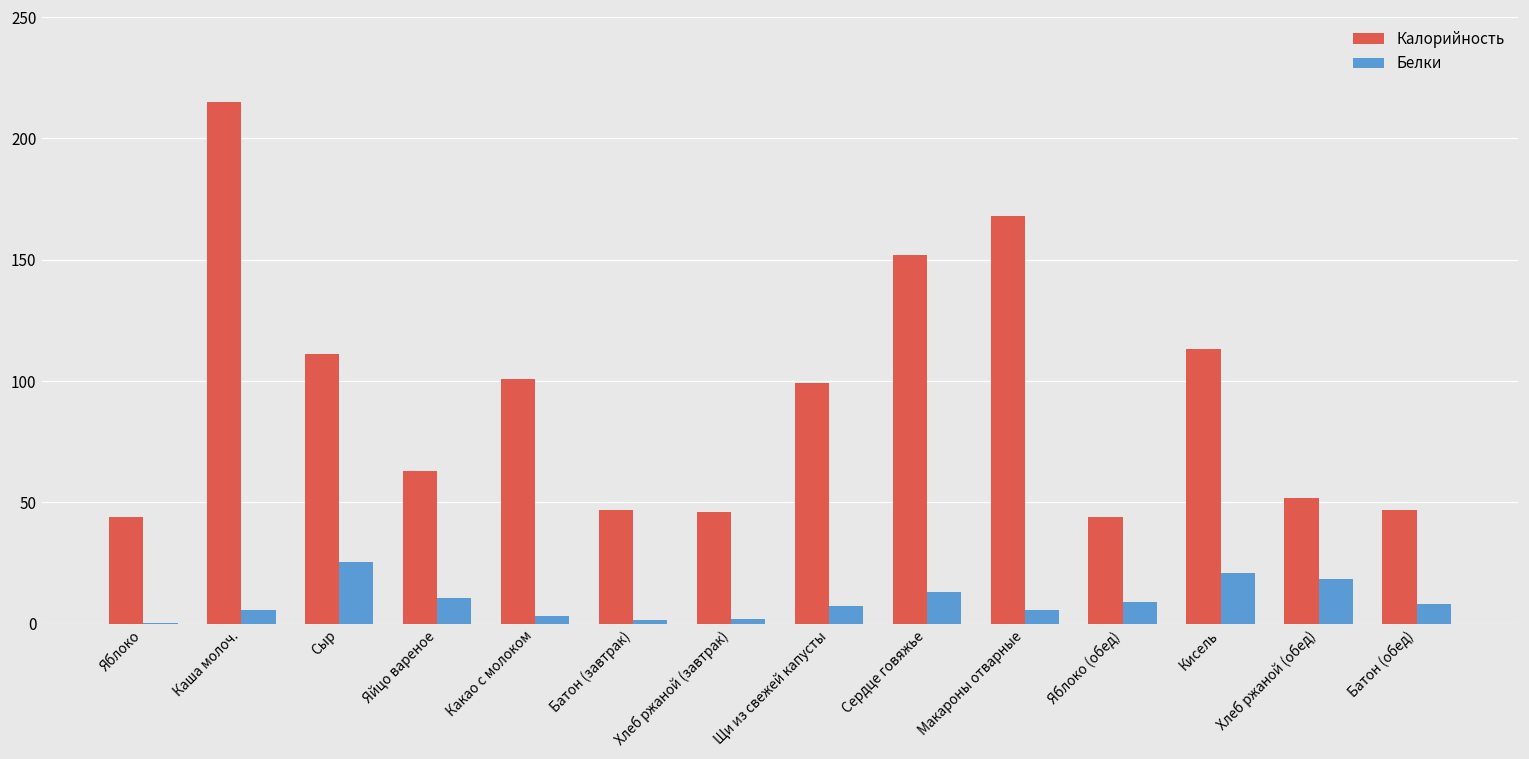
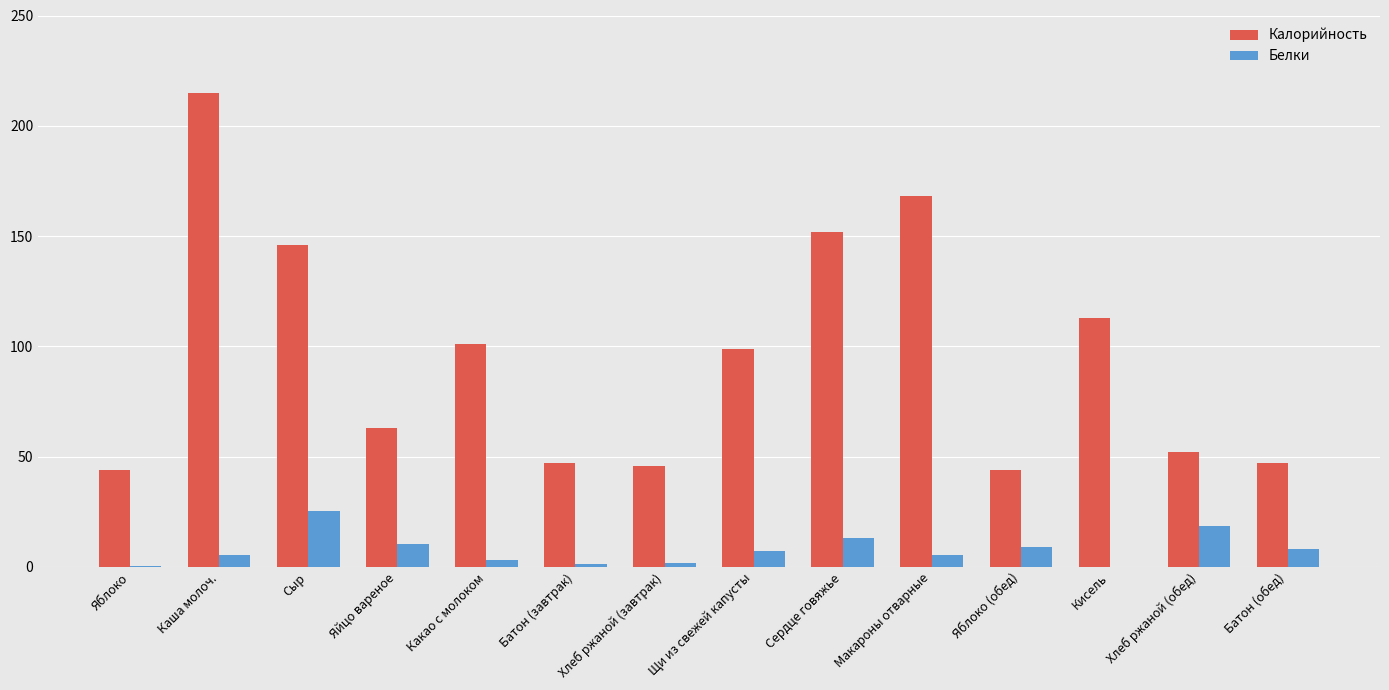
  {
    "Калорийность": {
      "Яблоко": 44,
      "Каша молоч.": 215,
-     "Сыр": 111,
+     "Сыр": 146,
      "Яйцо вареное": 63,
      "Какао с молоком": 101,
      "Батон (завтрак)": 47,
      "Хлеб ржаной (завтрак)": 46,
      "Щи из свежей капусты": 99,
      "Сердце говяжье": 152,
      "Макароны отварные": 168,
      "Яблоко (обед)": 44,
      "Кисель": 113,
      "Хлеб ржаной (обед)": 52,
      "Батон (обед)": 47
    },
    "Белки": {
      "Каша молоч.": 6,
      "Сыр": 25,
      "Яйцо вареное": 10,
      "Какао с молоком": 3,
      "Батон (завтрак)": 2,
      "Хлеб ржаной (завтрак)": 2,
      "Щи из свежей капусты": 7,
      "Сердце говяжье": 13,
      "Макароны отварные": 6,
      "Яблоко (обед)": 9,
-     "Кисель": 21,
+     "Кисель": 0,
      "Хлеб ржаной (обед)": 19,
      "Батон (обед)": 8
    }
  }
